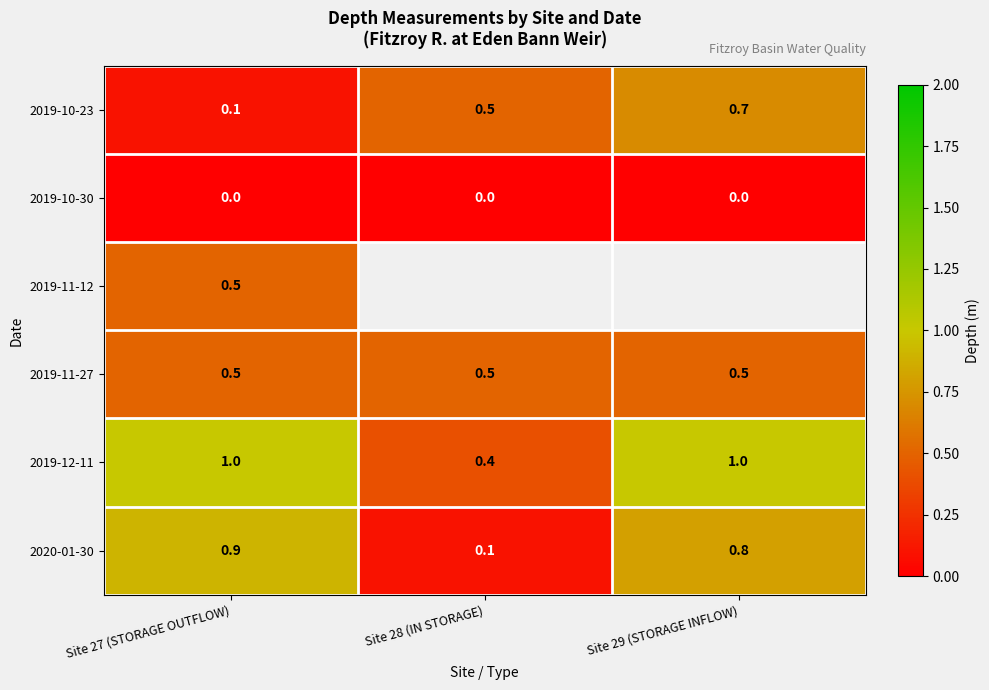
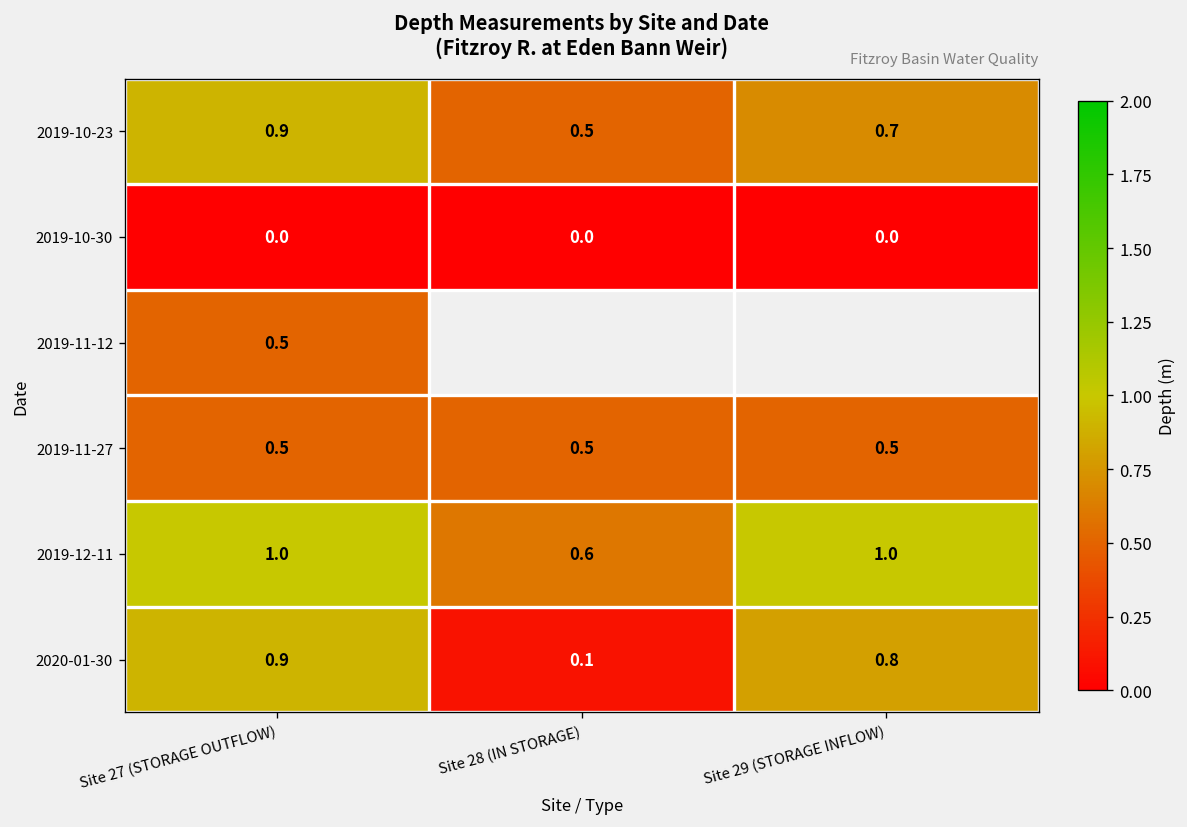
  {
    "2019-10-23": {
-     "Site 27 (STORAGE OUTFLOW)": 0.1,
+     "Site 27 (STORAGE OUTFLOW)": 0.9,
      "Site 28 (IN STORAGE)": 0.5,
      "Site 29 (STORAGE INFLOW)": 0.7
    },
    "2019-10-30": {
      "Site 27 (STORAGE OUTFLOW)": 0.0,
      "Site 28 (IN STORAGE)": 0.0,
      "Site 29 (STORAGE INFLOW)": 0.0
    },
    "2019-11-12": {
      "Site 27 (STORAGE OUTFLOW)": 0.5
    },
    "2019-11-27": {
      "Site 27 (STORAGE OUTFLOW)": 0.5,
      "Site 28 (IN STORAGE)": 0.5,
      "Site 29 (STORAGE INFLOW)": 0.5
    },
    "2019-12-11": {
      "Site 27 (STORAGE OUTFLOW)": 1.0,
-     "Site 28 (IN STORAGE)": 0.4,
+     "Site 28 (IN STORAGE)": 0.6,
      "Site 29 (STORAGE INFLOW)": 1.0
    },
    "2020-01-30": {
      "Site 27 (STORAGE OUTFLOW)": 0.9,
      "Site 28 (IN STORAGE)": 0.1,
      "Site 29 (STORAGE INFLOW)": 0.8
    }
  }
